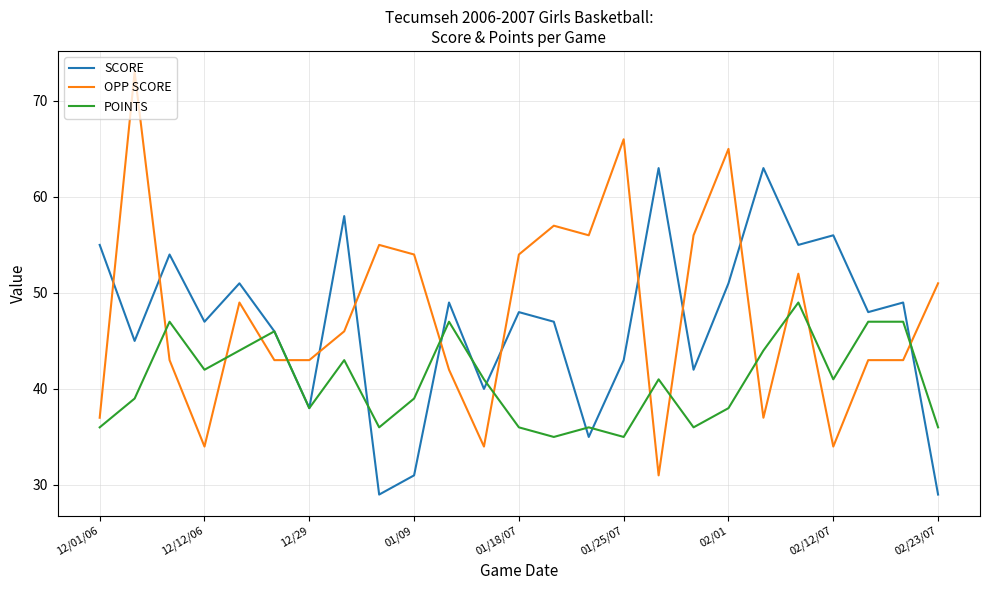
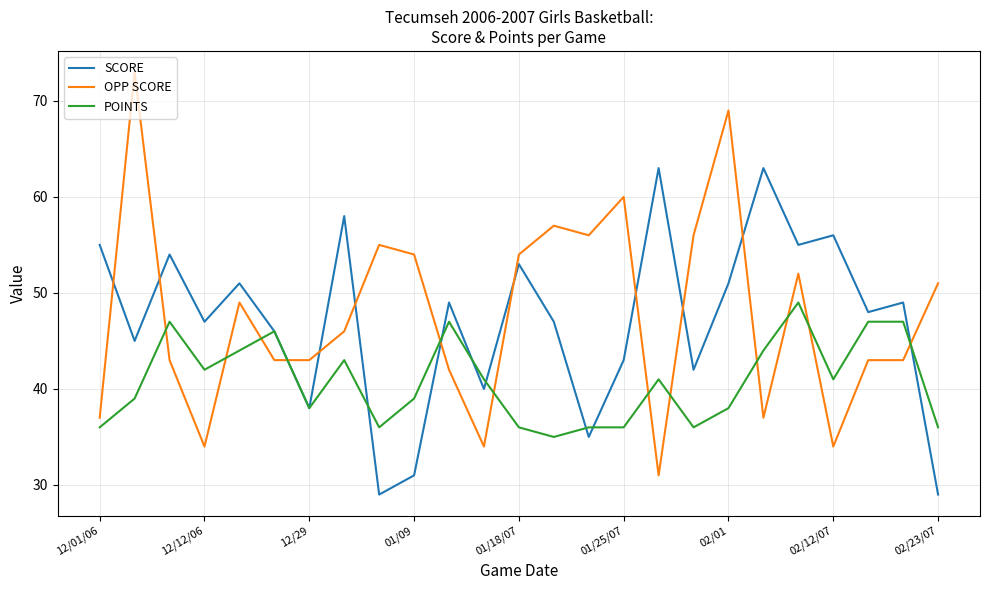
  {
    "SCORE": {
      "12/01/06": 55,
      "12/12/06": 47,
      "01/09": 31,
-     "01/18/07": 48,
+     "01/18/07": 53,
      "01/25/07": 43,
      "02/01": 51,
      "02/12/07": 56,
      "02/23/07": 29
    },
    "OPP SCORE": {
      "12/01/06": 37,
      "12/12/06": 34,
      "12/29": 43,
      "01/09": 54,
      "01/18/07": 54,
-     "01/25/07": 66,
-     "02/01": 65,
+     "01/25/07": 60,
+     "02/01": 69,
      "02/12/07": 34,
      "02/23/07": 51
    },
    "POINTS": {
      "12/01/06": 36,
      "12/12/06": 42,
      "01/09": 39,
      "01/18/07": 36,
-     "01/25/07": 35,
+     "01/25/07": 36,
      "02/01": 38,
      "02/12/07": 41,
      "02/23/07": 36
    }
  }
